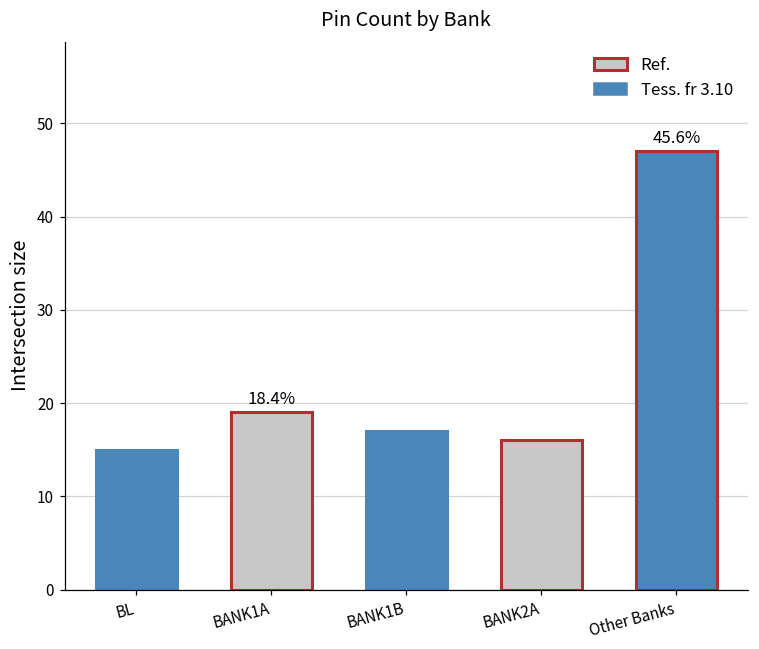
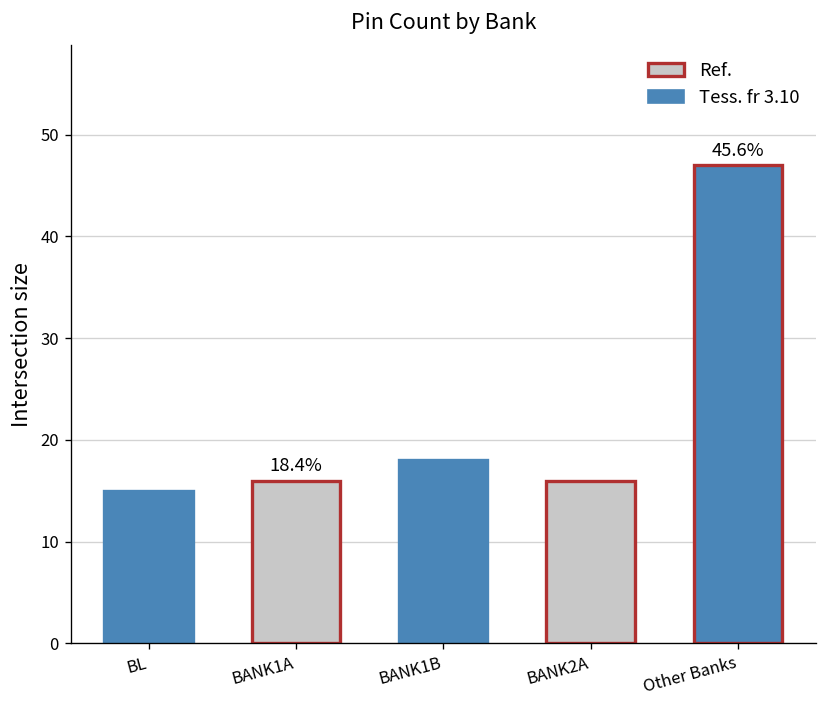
  {
    "BL": 15,
-   "BANK1A": 19,
-   "BANK1B": 17,
+   "BANK1A": 16,
+   "BANK1B": 18,
    "BANK2A": 16
  }
